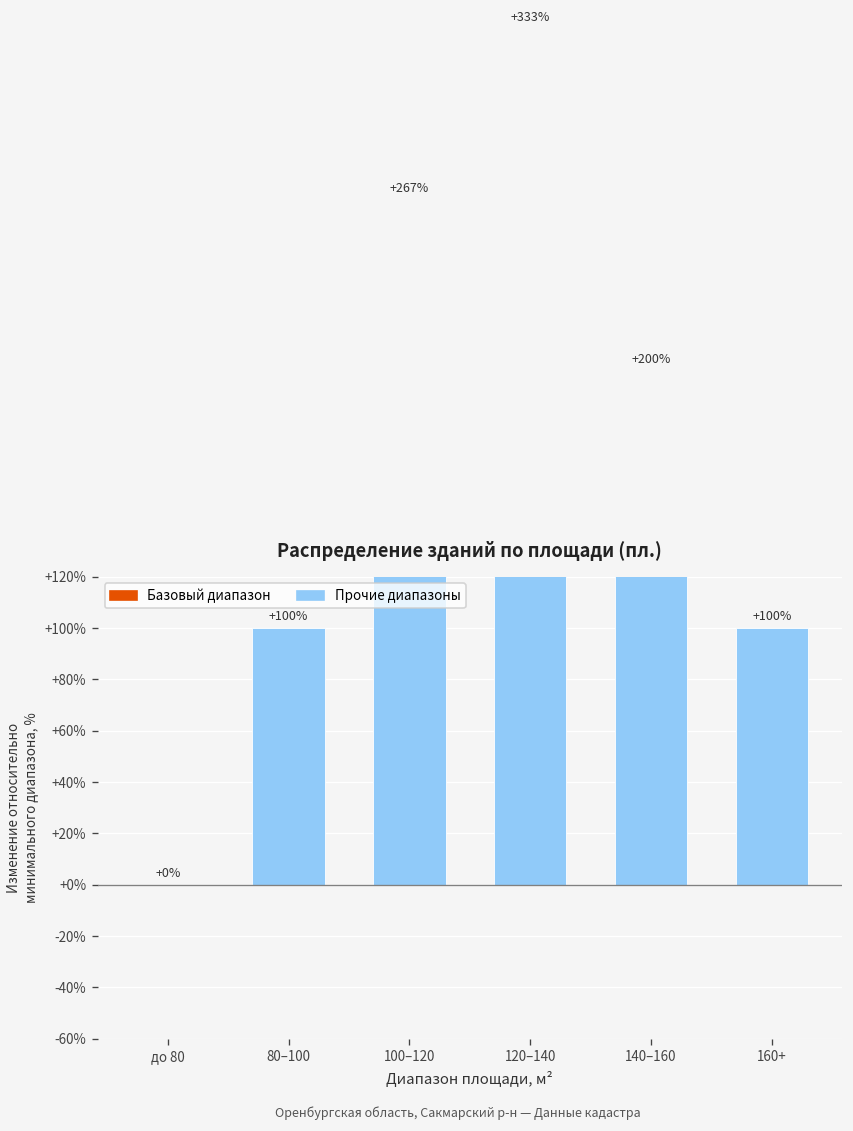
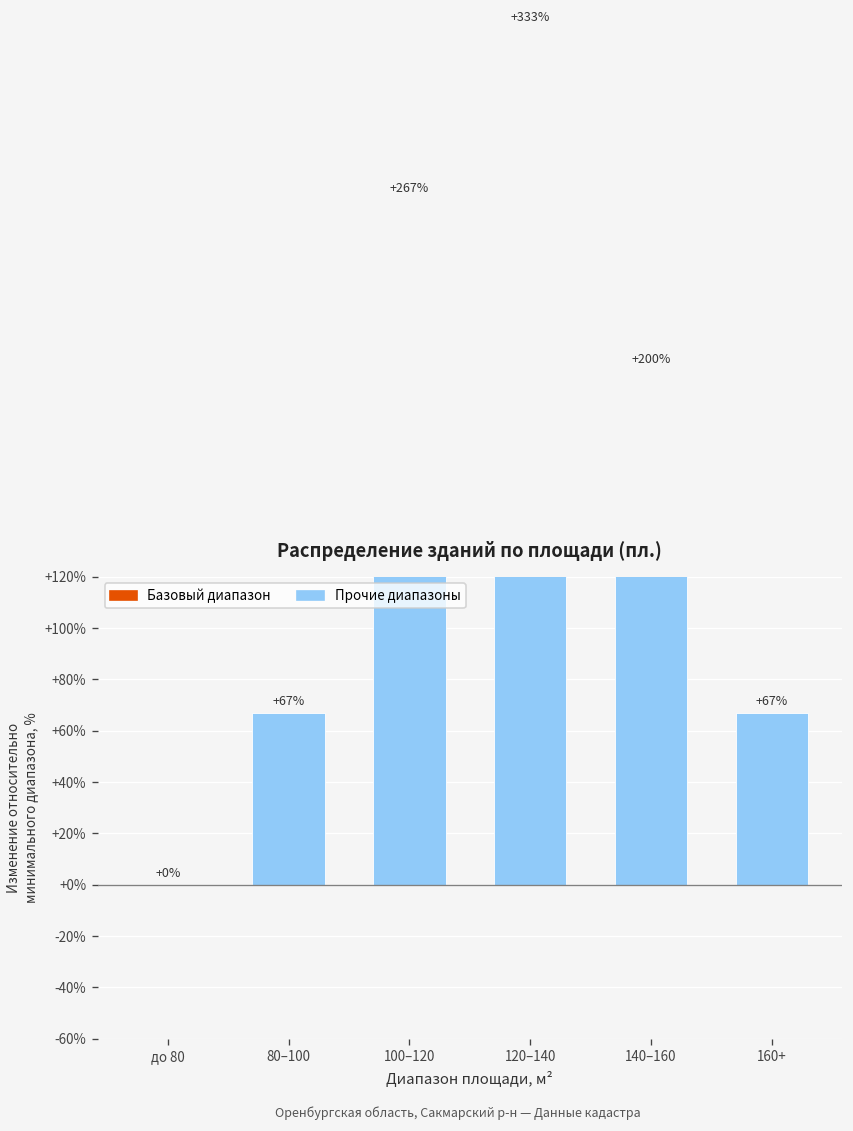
  {
    "до 80": "+0%",
-   "80–100": "+100%",
-   "160+": "+100%"
+   "80–100": "+67%",
+   "160+": "+67%"
  }
